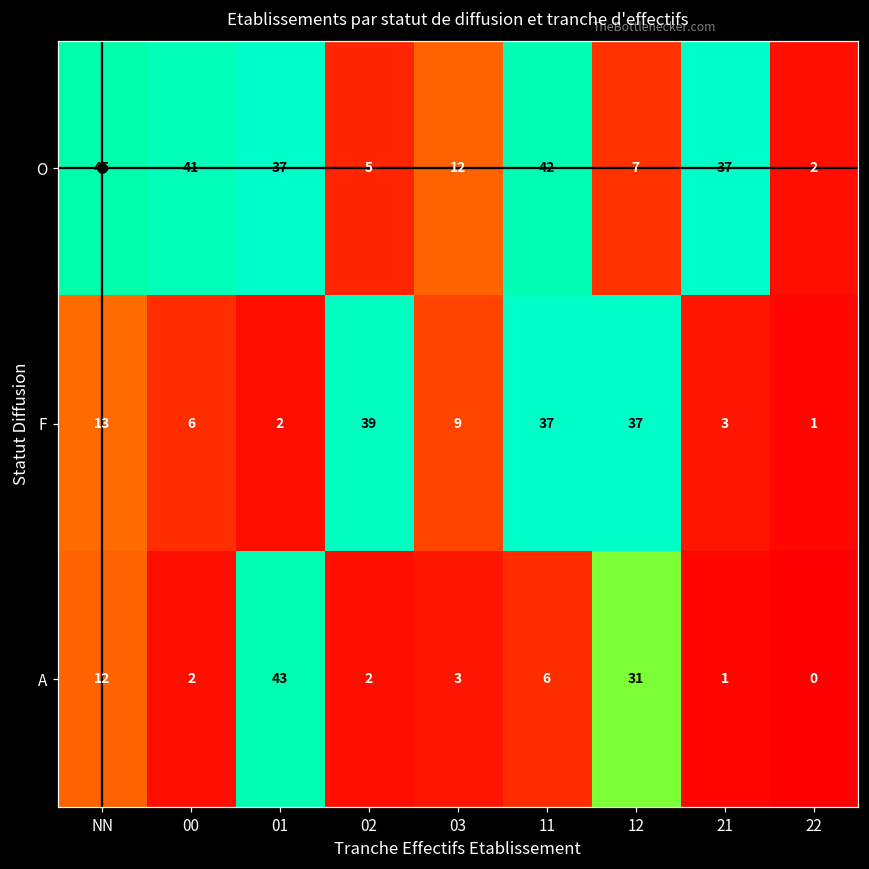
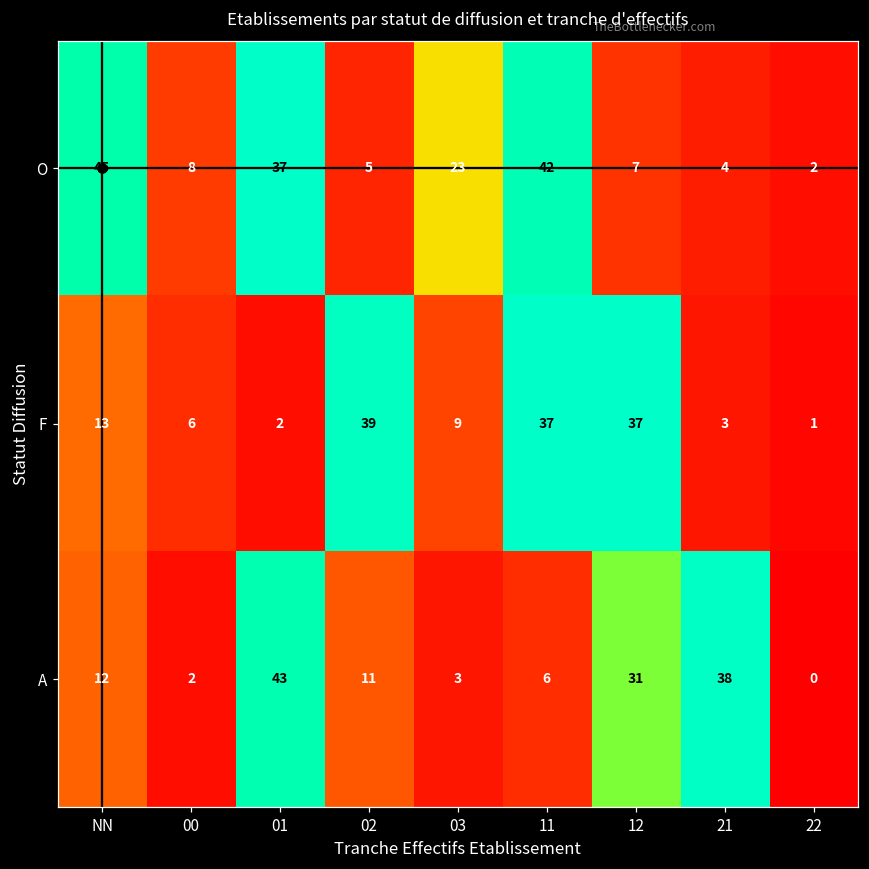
  {
    "O": {
-     "00": 41,
+     "00": 8,
      "01": 37,
      "02": 5,
-     "03": 12,
+     "03": 23,
      "11": 42,
      "12": 7,
-     "21": 37,
+     "21": 4,
      "22": 2
    },
    "F": {
      "NN": 13,
      "00": 6,
      "01": 2,
      "02": 39,
      "03": 9,
      "11": 37,
      "12": 37,
      "21": 3,
      "22": 1
    },
    "A": {
      "NN": 12,
      "00": 2,
      "01": 43,
-     "02": 2,
+     "02": 11,
      "03": 3,
      "11": 6,
      "12": 31,
-     "21": 1,
+     "21": 38,
      "22": 0
    }
  }
